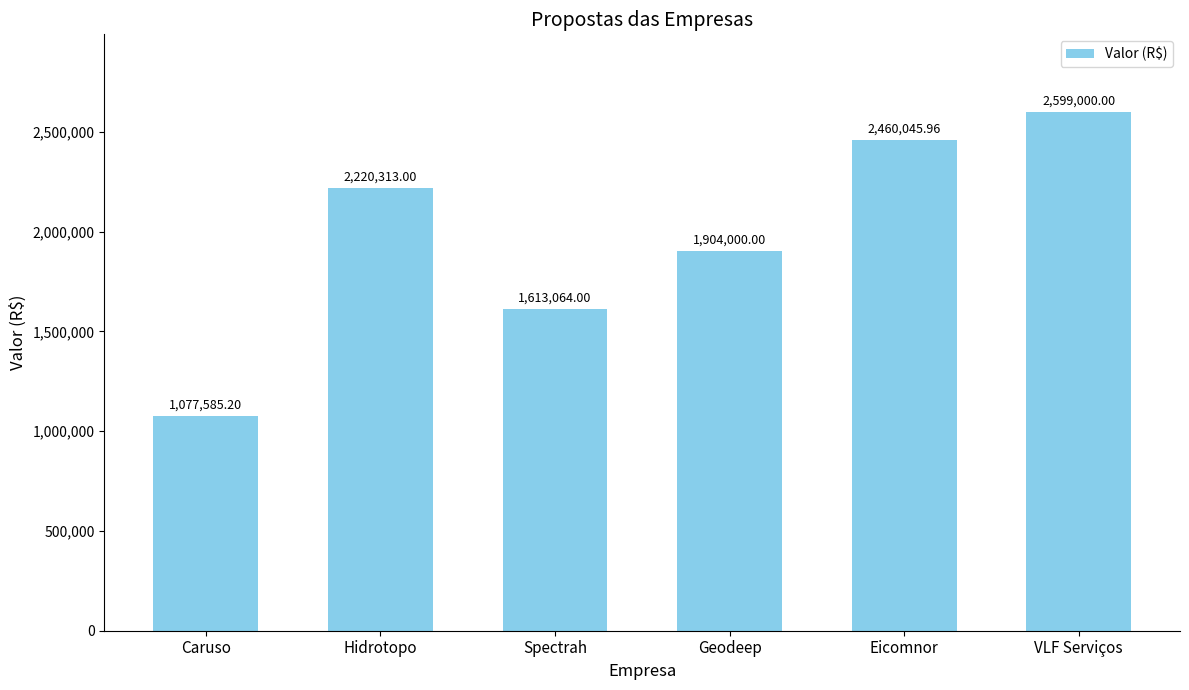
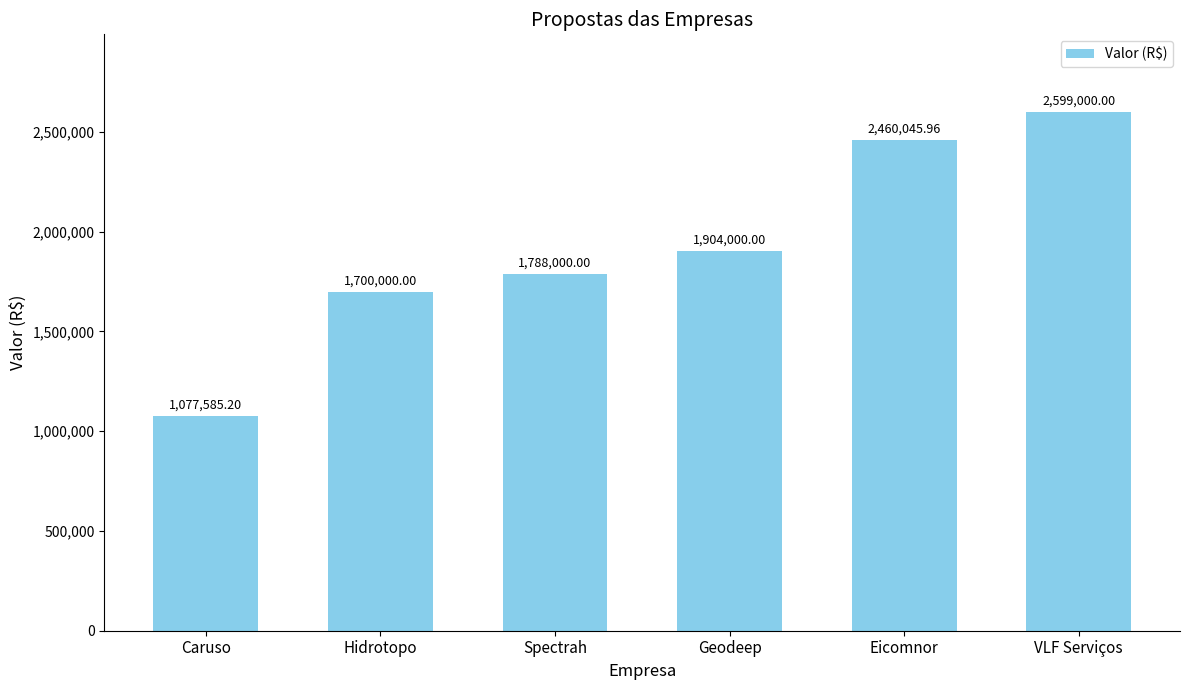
  {
    "Caruso": "1,077,585.20",
-   "Hidrotopo": "2,220,313.00",
-   "Spectrah": "1,613,064.00",
+   "Hidrotopo": "1,700,000.00",
+   "Spectrah": "1,788,000.00",
    "Geodeep": "1,904,000.00",
    "Eicomnor": "2,460,045.96",
    "VLF Serviços": "2,599,000.00"
  }
